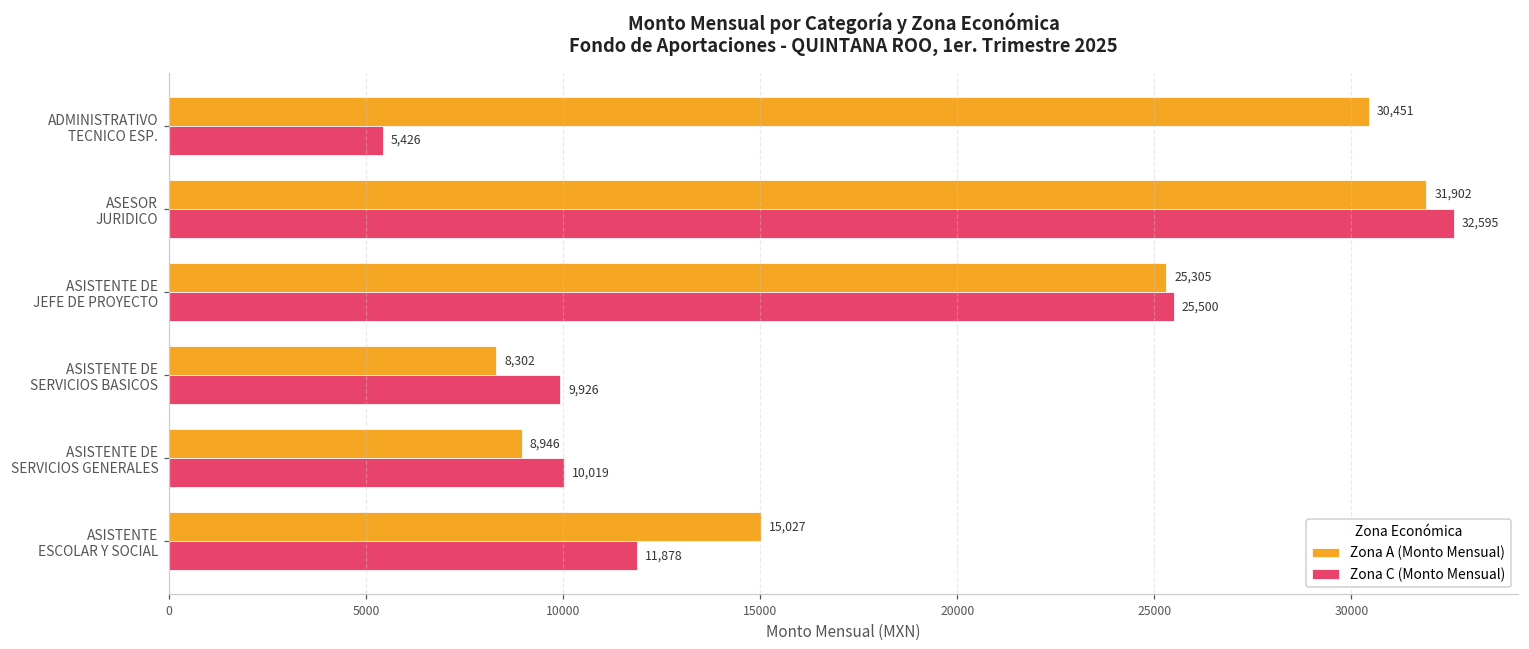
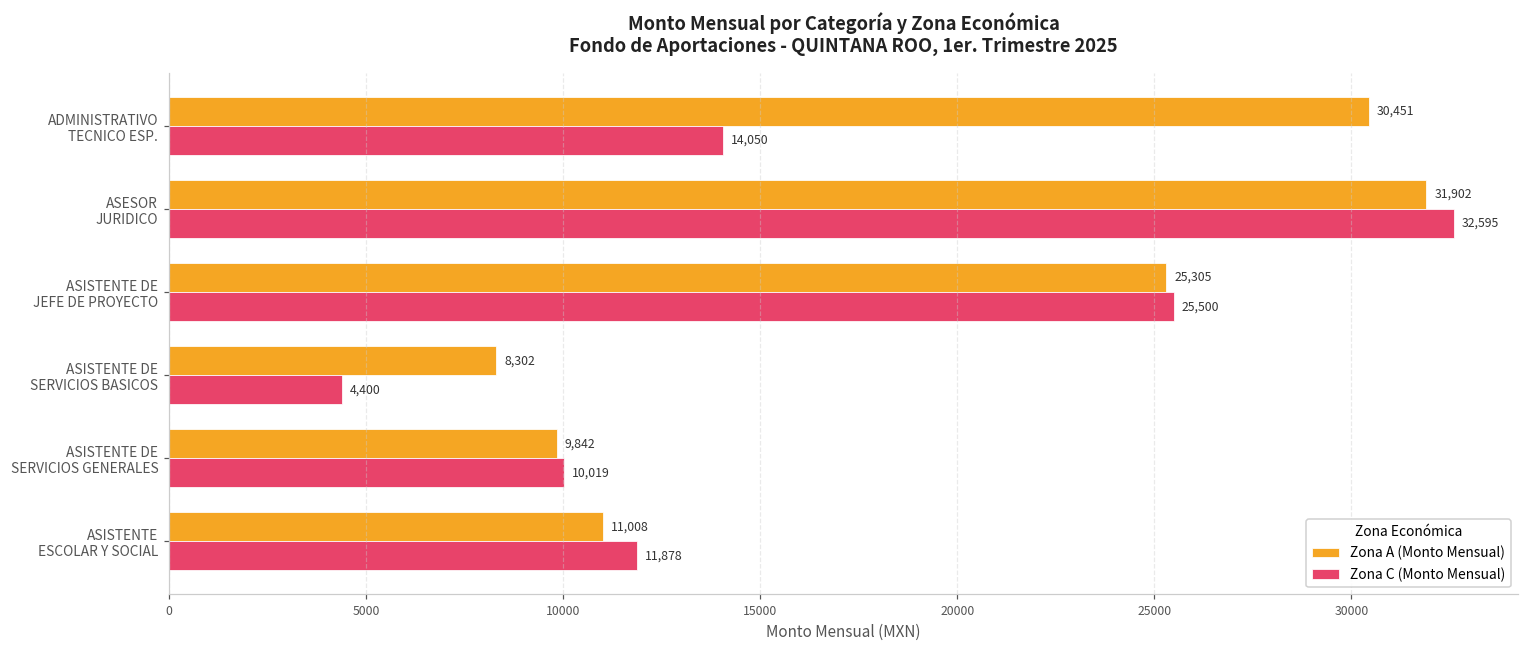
  {
    "Zona A (Monto Mensual)": {
      "ADMINISTRATIVO TECNICO ESP.": "30,451",
      "ASESOR JURIDICO": "31,902",
      "ASISTENTE DE JEFE DE PROYECTO": "25,305",
      "ASISTENTE DE SERVICIOS BASICOS": "8,302",
-     "ASISTENTE DE SERVICIOS GENERALES": "8,946",
-     "ASISTENTE ESCOLAR Y SOCIAL": "15,027"
+     "ASISTENTE DE SERVICIOS GENERALES": "9,842",
+     "ASISTENTE ESCOLAR Y SOCIAL": "11,008"
    },
    "Zona C (Monto Mensual)": {
-     "ADMINISTRATIVO TECNICO ESP.": "5,426",
+     "ADMINISTRATIVO TECNICO ESP.": "14,050",
      "ASESOR JURIDICO": "32,595",
      "ASISTENTE DE JEFE DE PROYECTO": "25,500",
-     "ASISTENTE DE SERVICIOS BASICOS": "9,926",
+     "ASISTENTE DE SERVICIOS BASICOS": "4,400",
      "ASISTENTE DE SERVICIOS GENERALES": "10,019",
      "ASISTENTE ESCOLAR Y SOCIAL": "11,878"
    }
  }
